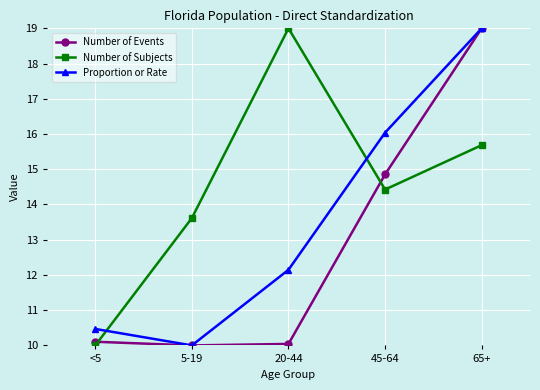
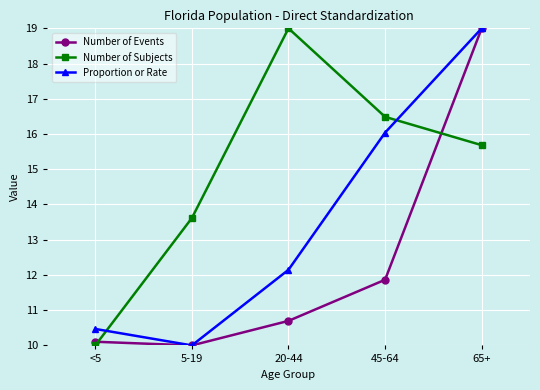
  {
    "Number of Events": {
      "<5": 10.1,
-     "20-44": 10.0,
-     "45-64": 14.9
+     "20-44": 10.7,
+     "45-64": 11.9
    },
    "Number of Subjects": {
      "<5": 10.0,
      "5-19": 13.6,
      "20-44": 19.0,
-     "45-64": 14.4,
+     "45-64": 16.5,
      "65+": 15.7
    },
    "Proportion or Rate": {
      "<5": 10.5,
      "20-44": 12.1,
      "45-64": 16.0
    }
  }
